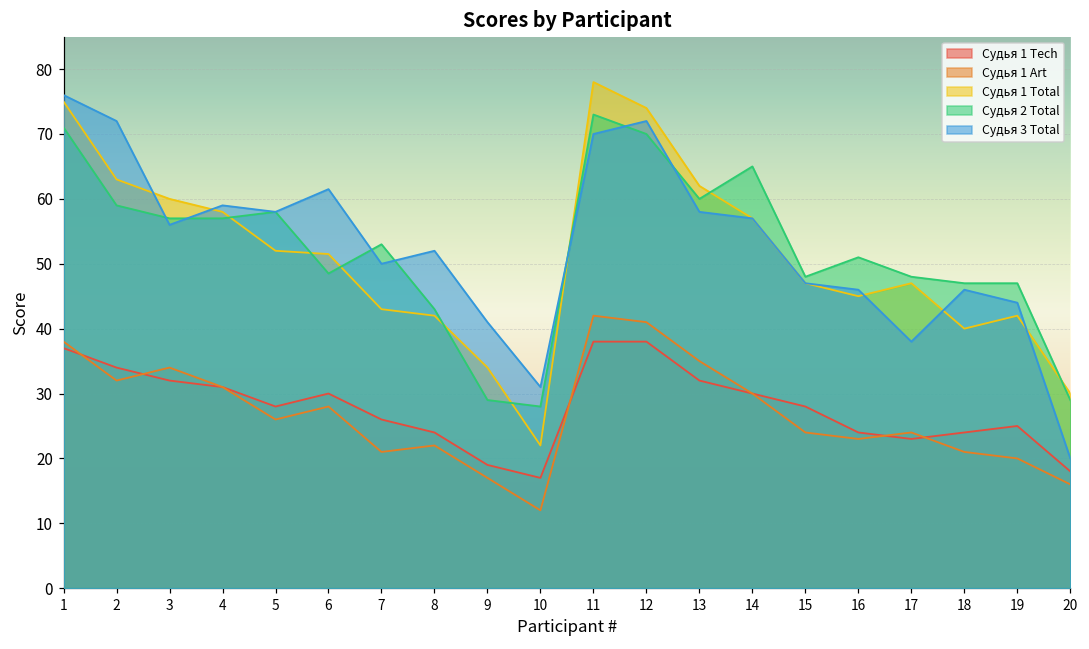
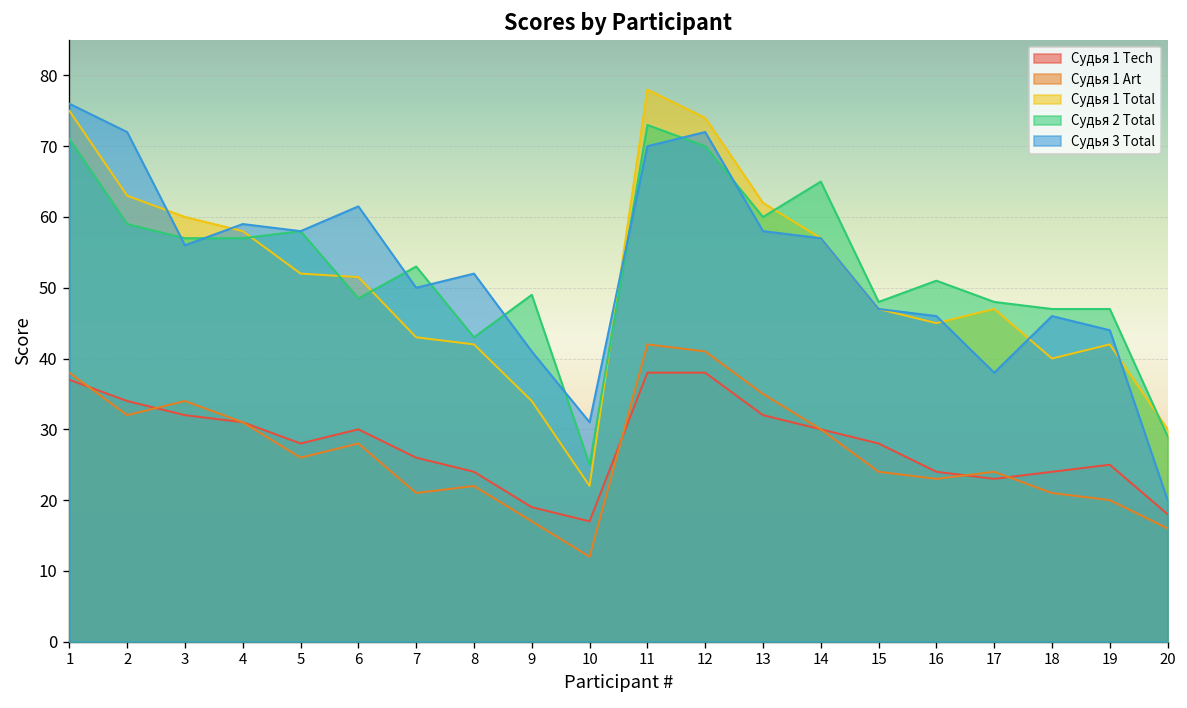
  {
    "Судья 1 Total": {
      "1": 75,
      "2": 63,
      "3": 60,
      "4": 58,
      "5": 52,
      "6": 52,
      "7": 43,
      "8": 42,
      "9": 34,
      "10": 22,
      "11": 78,
      "12": 74,
      "13": 62,
      "16": 45,
      "17": 47,
      "18": 40,
      "19": 42,
      "20": 30
    },
    "Судья 2 Total": {
      "1": 71,
      "2": 59,
      "3": 57,
      "4": 57,
      "6": 49,
      "7": 53,
      "8": 43,
-     "9": 29,
-     "10": 28,
+     "9": 49,
+     "10": 25,
      "11": 73,
      "12": 70,
      "13": 60,
      "14": 65,
      "15": 48,
      "16": 51,
      "17": 48,
      "18": 47,
      "19": 47,
      "20": 29
    },
    "Судья 3 Total": {
      "1": 76,
      "2": 72,
      "3": 56,
      "4": 59,
      "6": 62,
      "7": 50,
      "8": 52,
      "9": 41,
      "10": 31,
      "11": 70,
      "12": 72,
      "13": 58,
      "16": 46,
      "17": 38,
      "18": 46,
      "19": 44,
      "20": 20
    }
  }
